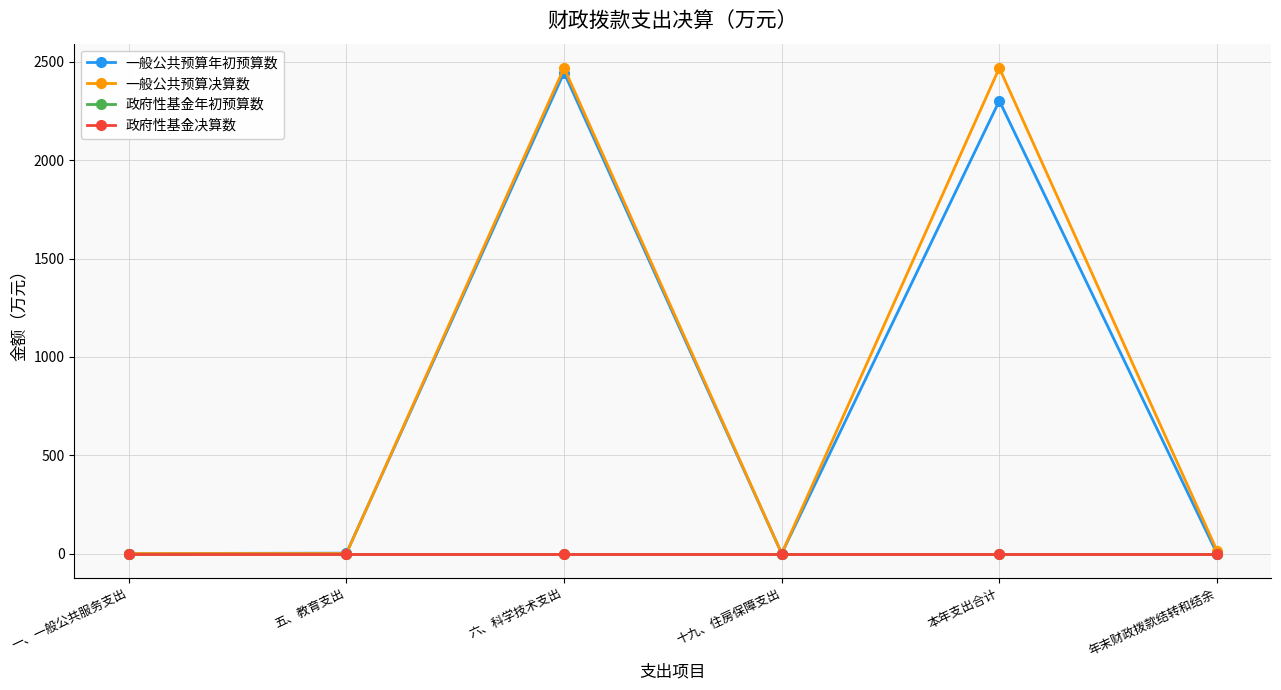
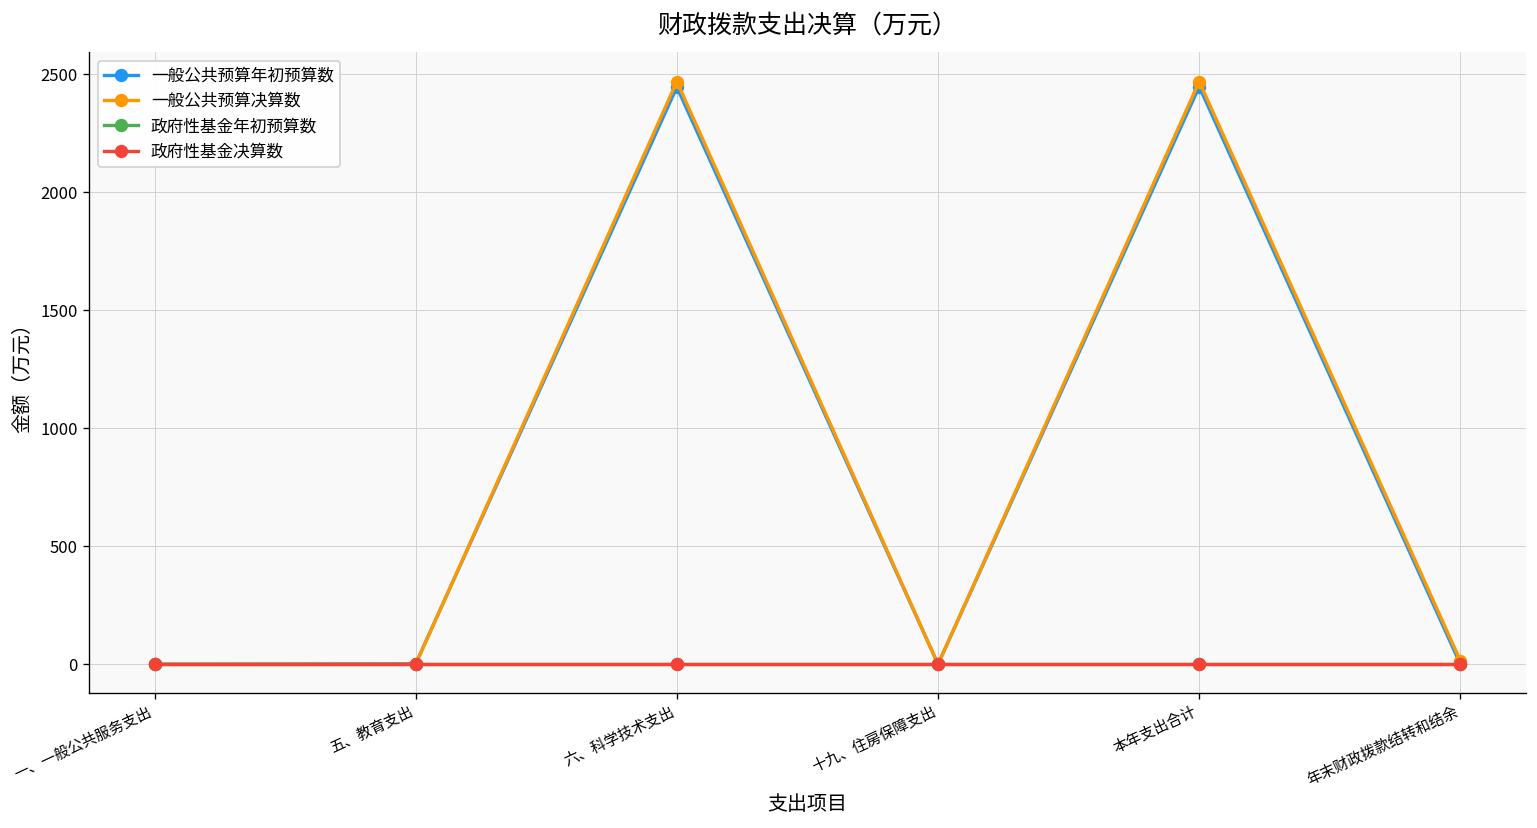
  {
    "一般公共预算年初预算数": {
      "六、科学技术支出": 2450,
-     "本年支出合计": 2300
+     "本年支出合计": 2450
    },
    "一般公共预算决算数": {
      "六、科学技术支出": 2470,
      "本年支出合计": 2470,
      "年末财政拨款结转和结余": 20
    },
    "政府性基金决算数": {
      "六、科学技术支出": 0,
      "本年支出合计": 0
    }
  }
